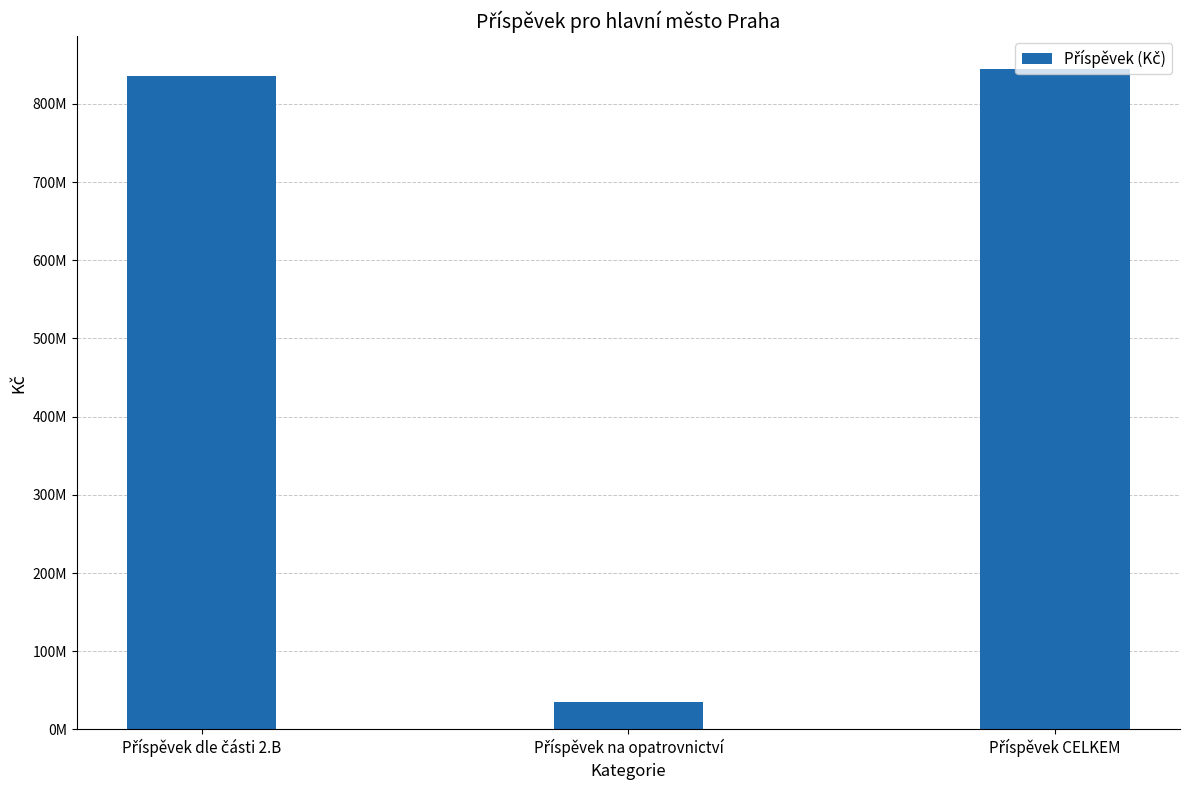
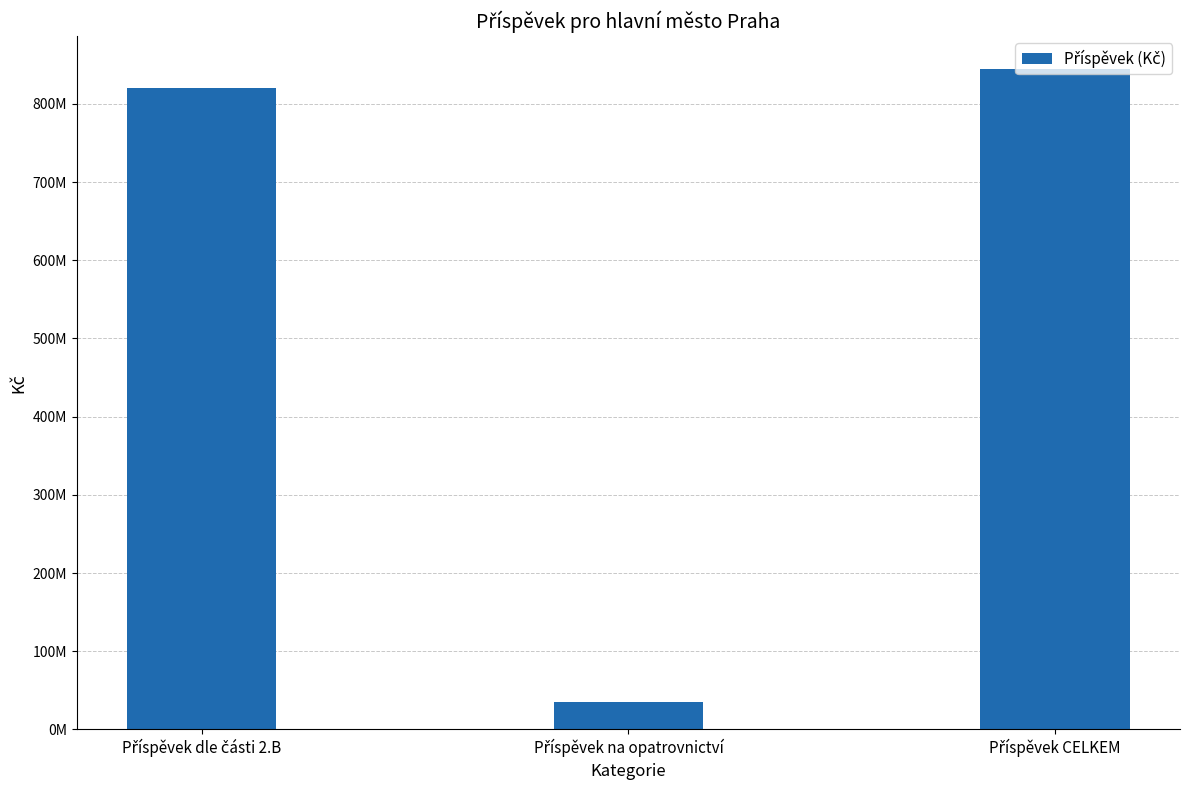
  {
-   "Příspěvek dle části 2.B": 840000000,
+   "Příspěvek dle části 2.B": 820000000,
    "Příspěvek na opatrovnictví": 40000000
  }
